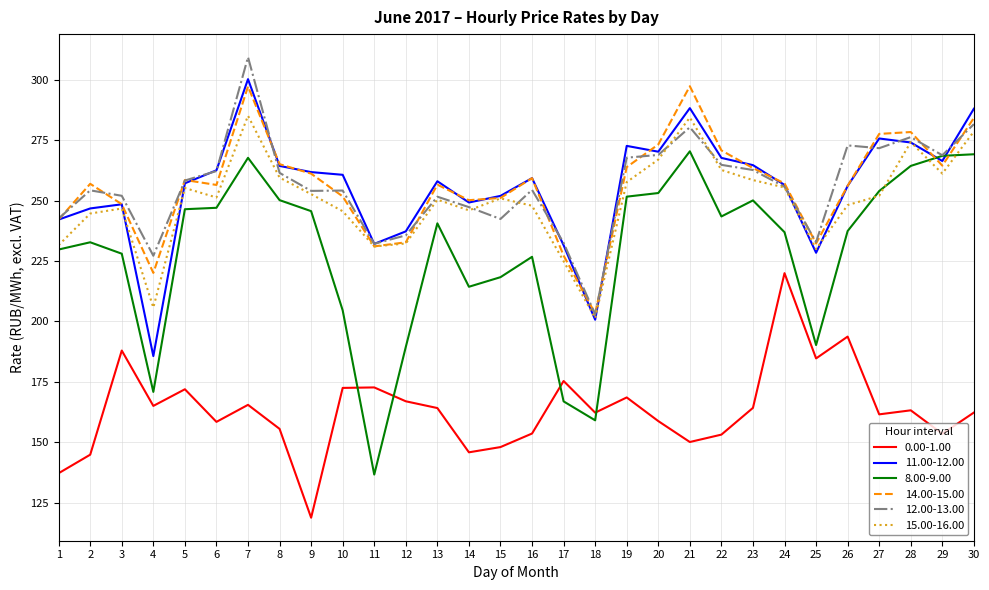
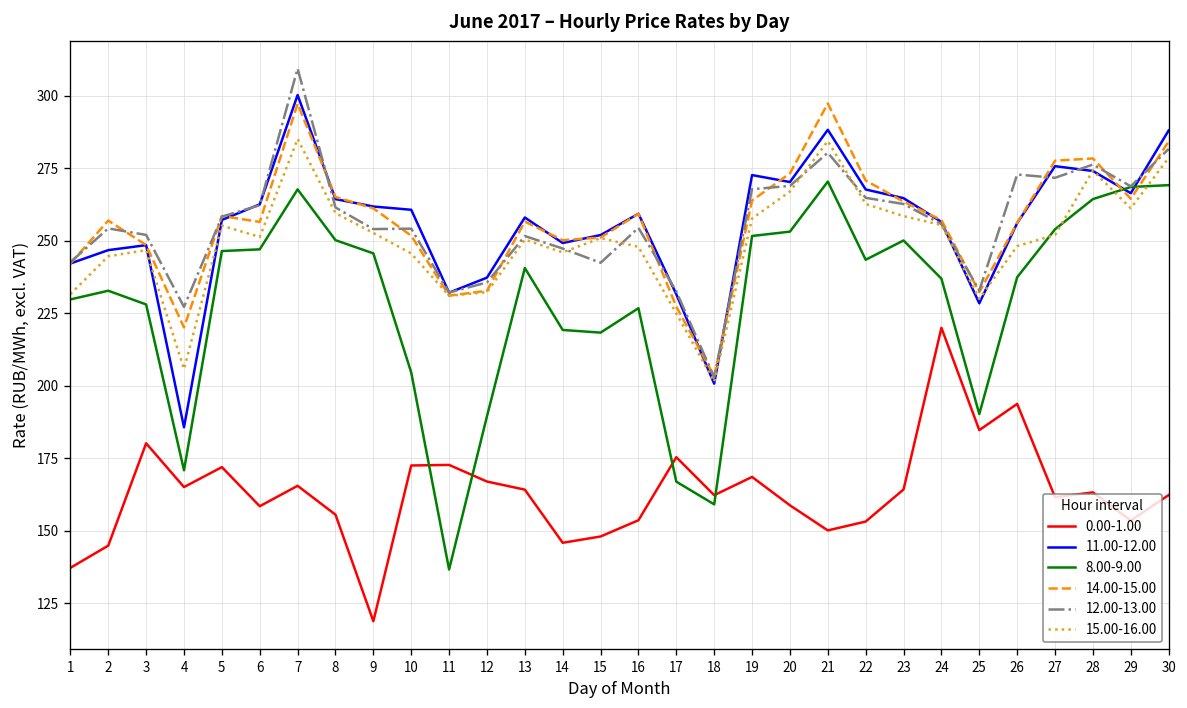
  {
    "0.00-1.00": {
      "1": 137,
      "2": 145,
-     "3": 188,
+     "3": 180,
      "4": 165,
      "5": 172,
      "6": 158,
      "7": 165,
      "8": 156,
      "9": 119,
      "10": 172,
      "11": 173,
      "12": 167,
      "13": 164,
      "14": 146,
      "15": 148,
      "16": 154,
      "17": 175,
      "18": 162,
      "19": 169,
      "20": 159,
      "21": 150,
      "22": 153,
      "23": 164,
      "24": 220,
      "25": 185,
      "26": 194,
      "27": 162,
      "28": 163,
      "30": 162
    },
    "11.00-12.00": {
      "2": 247,
      "4": 186,
      "5": 257,
      "7": 300,
      "10": 261,
      "12": 237,
      "13": 258,
      "19": 273,
      "20": 270,
      "21": 288,
      "22": 268,
      "23": 265,
      "25": 228,
      "27": 276,
      "29": 266,
      "30": 288
    },
    "8.00-9.00": {
      "1": 230,
      "2": 233,
      "3": 228,
      "4": 171,
      "5": 246,
      "6": 247,
      "7": 268,
      "8": 250,
      "9": 246,
      "10": 205,
      "11": 137,
      "12": 189,
      "13": 241,
-     "14": 214,
+     "14": 219,
      "15": 218,
      "16": 227,
      "17": 167,
      "18": 159,
      "19": 252,
      "20": 253,
      "21": 270,
      "22": 243,
      "23": 250,
      "24": 237,
      "25": 190,
      "26": 237,
      "27": 254,
      "28": 264,
      "30": 269
    },
    "12.00-13.00": {
      "2": 254,
      "3": 252,
      "4": 227,
      "7": 309,
      "8": 262,
      "9": 254,
      "10": 254,
      "12": 236,
      "13": 252,
      "14": 247,
      "15": 242,
      "16": 254,
      "19": 268,
      "20": 269,
      "21": 280,
      "22": 265,
      "26": 273,
      "27": 272,
      "28": 276,
      "30": 282
    }
  }
